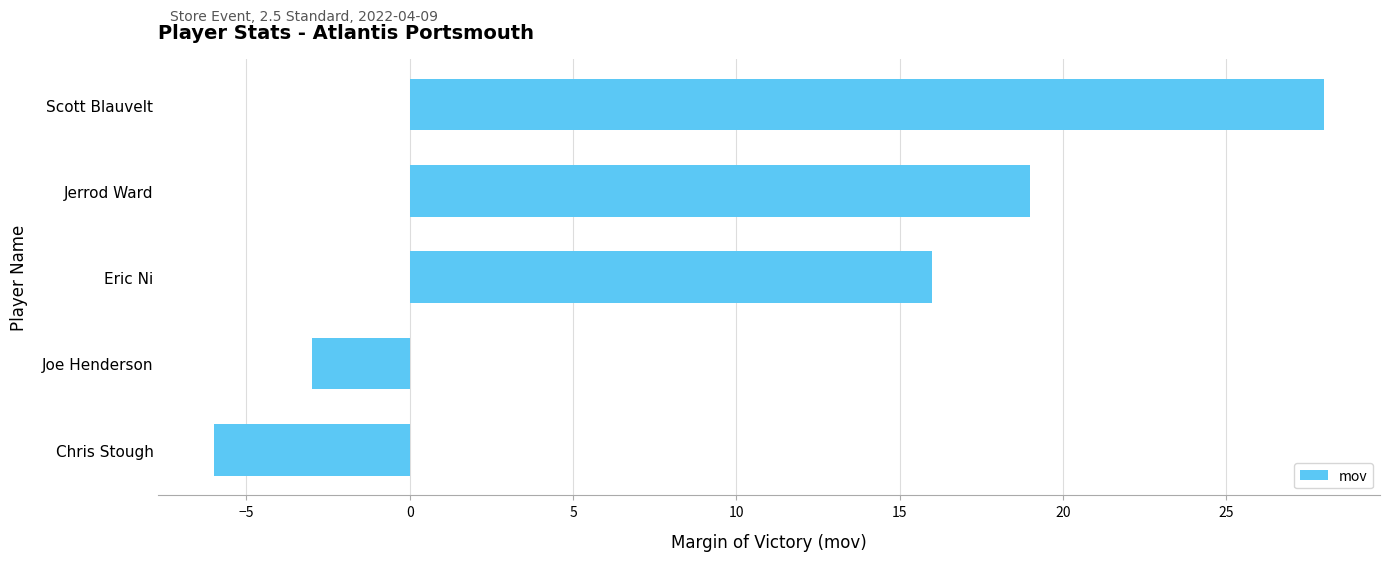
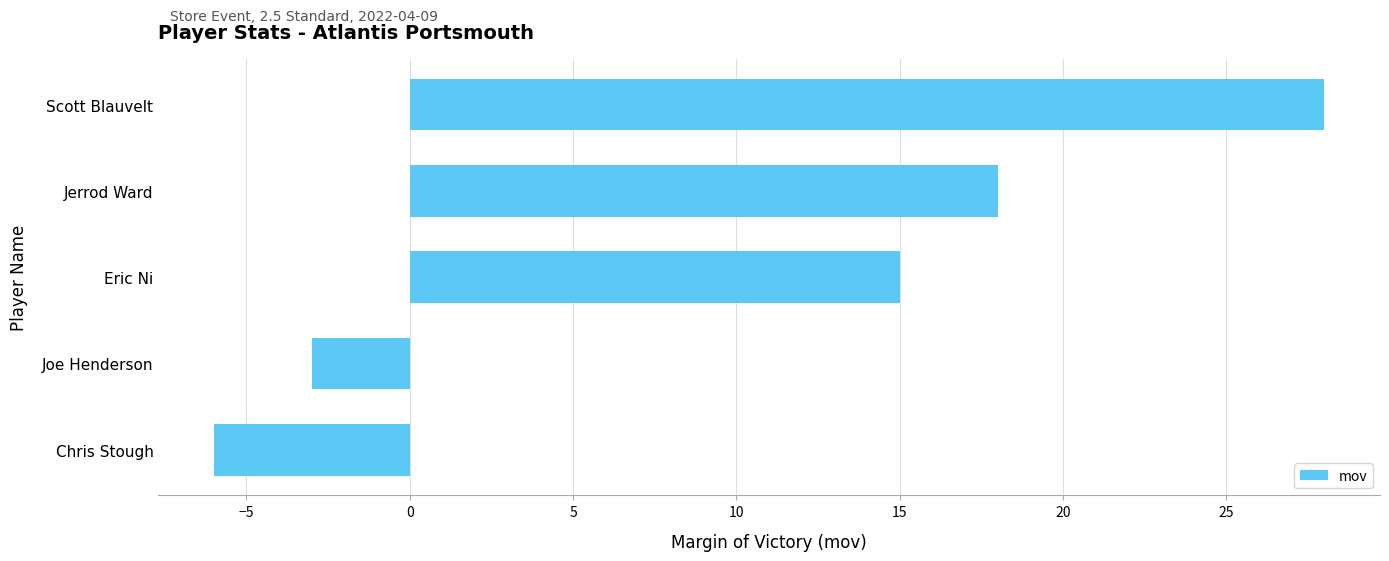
  {
    "Scott Blauvelt": 28,
-   "Jerrod Ward": 19,
-   "Eric Ni": 16,
+   "Jerrod Ward": 18,
+   "Eric Ni": 15,
    "Joe Henderson": -3,
    "Chris Stough": -6
  }
